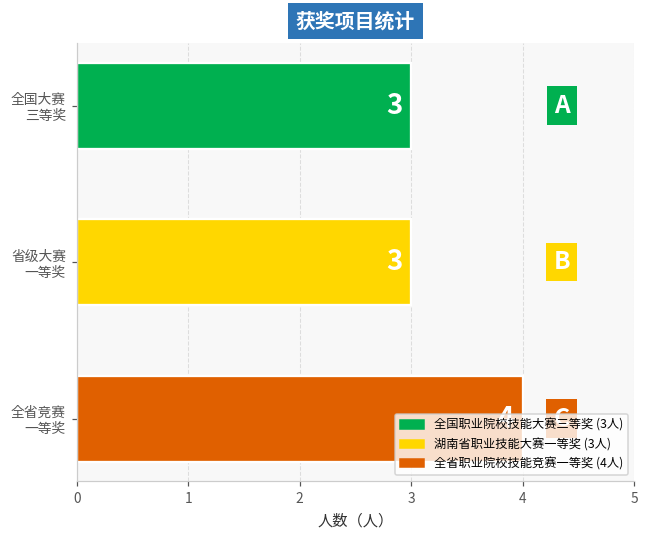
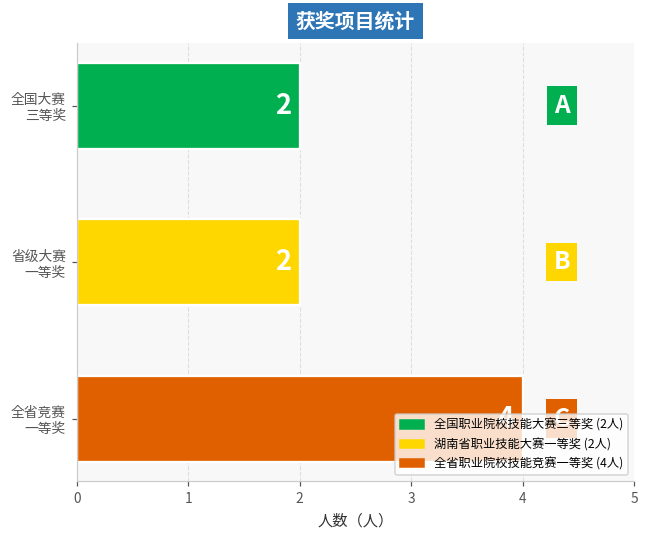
  {
-   "全国大赛 三等奖": 3,
-   "省级大赛 一等奖": 3
+   "全国大赛 三等奖": 2,
+   "省级大赛 一等奖": 2
  }
